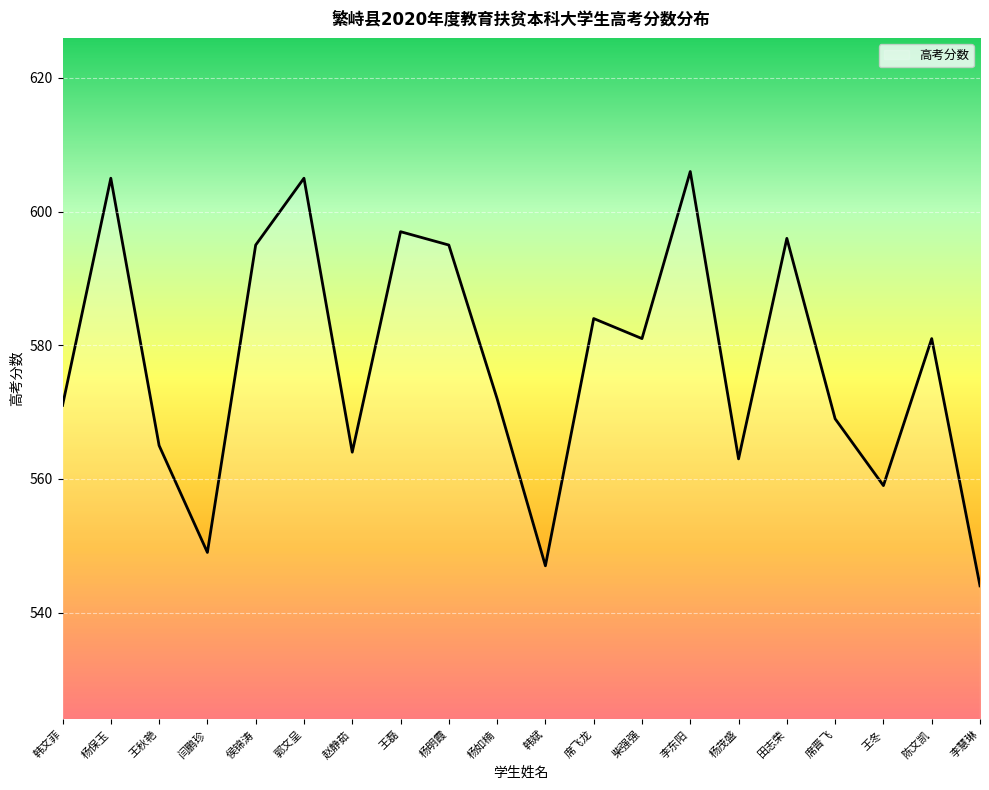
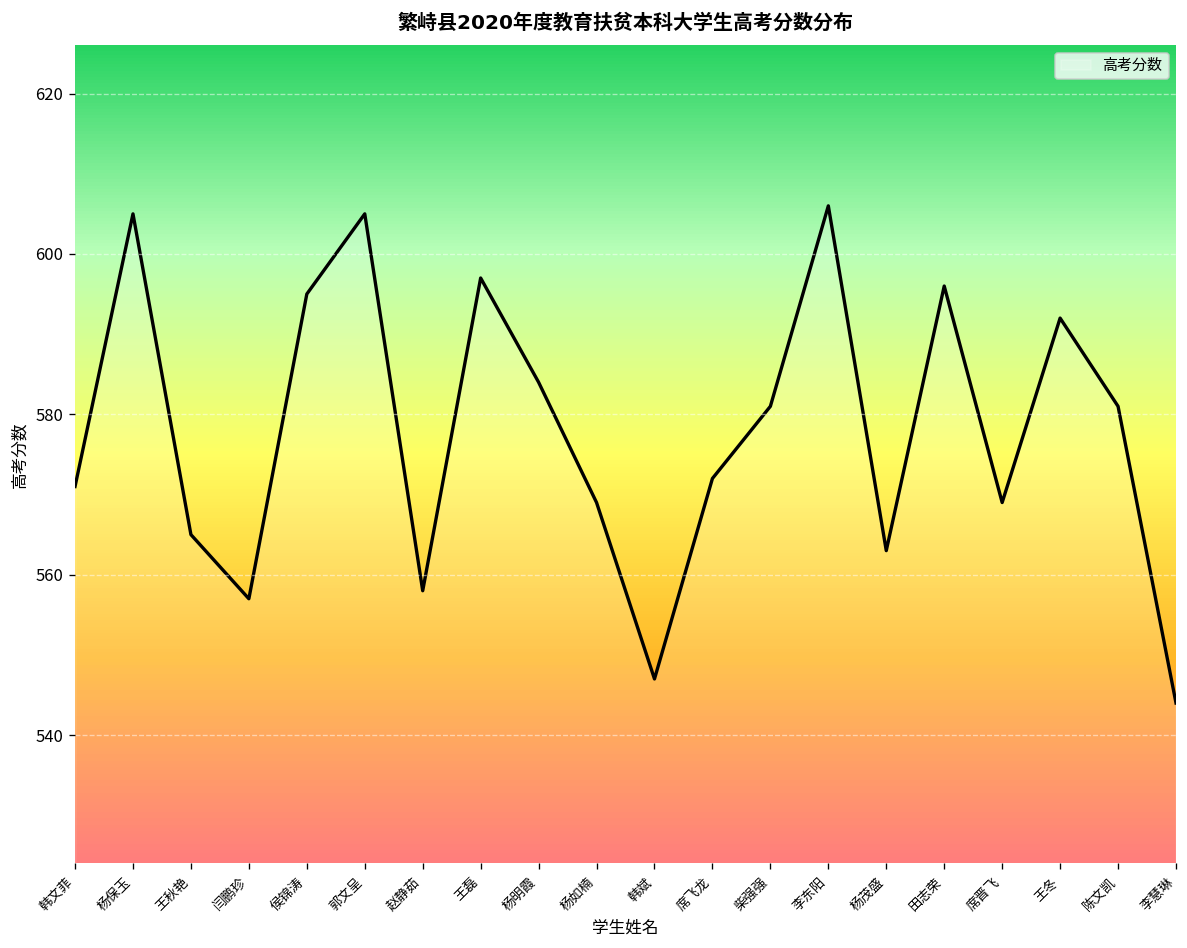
  {
    "韩文菲": 571,
    "杨保玉": 605,
    "王秋艳": 565,
-   "闫鹏珍": 549,
+   "闫鹏珍": 557,
    "侯锦涛": 595,
    "郭文呈": 605,
-   "赵静茹": 564,
+   "赵静茹": 558,
    "王磊": 597,
-   "杨明霞": 595,
-   "杨如楠": 572,
+   "杨明霞": 584,
+   "杨如楠": 569,
    "韩斌": 547,
-   "席飞龙": 584,
+   "席飞龙": 572,
    "柴强强": 581,
    "李东阳": 606,
    "杨茂盛": 563,
    "田志荣": 596,
    "席晋飞": 569,
-   "王冬": 559,
+   "王冬": 592,
    "陈文凯": 581,
    "李慧琳": 544
  }
